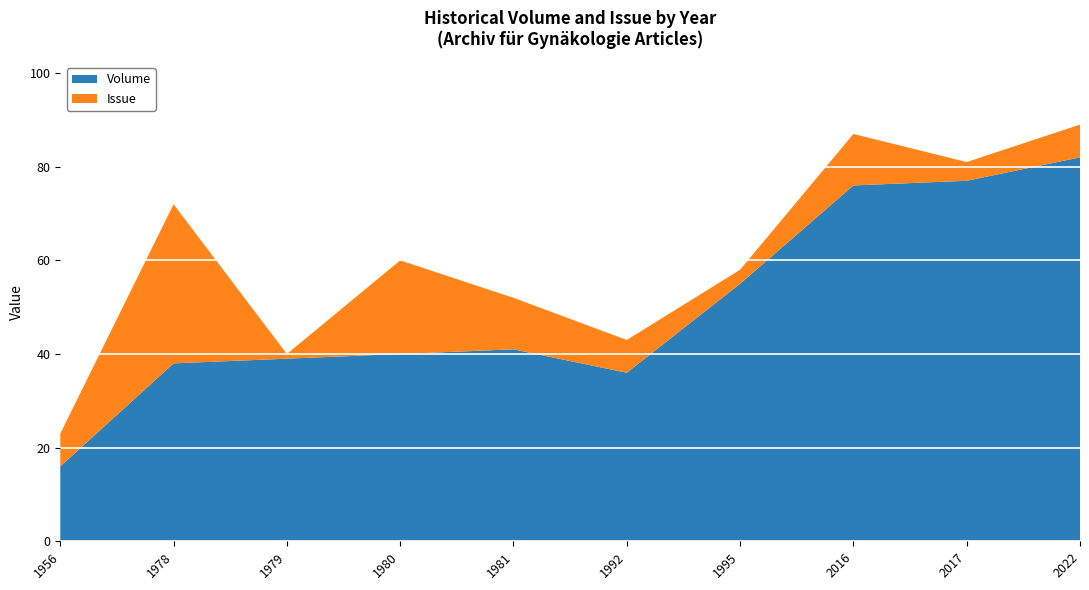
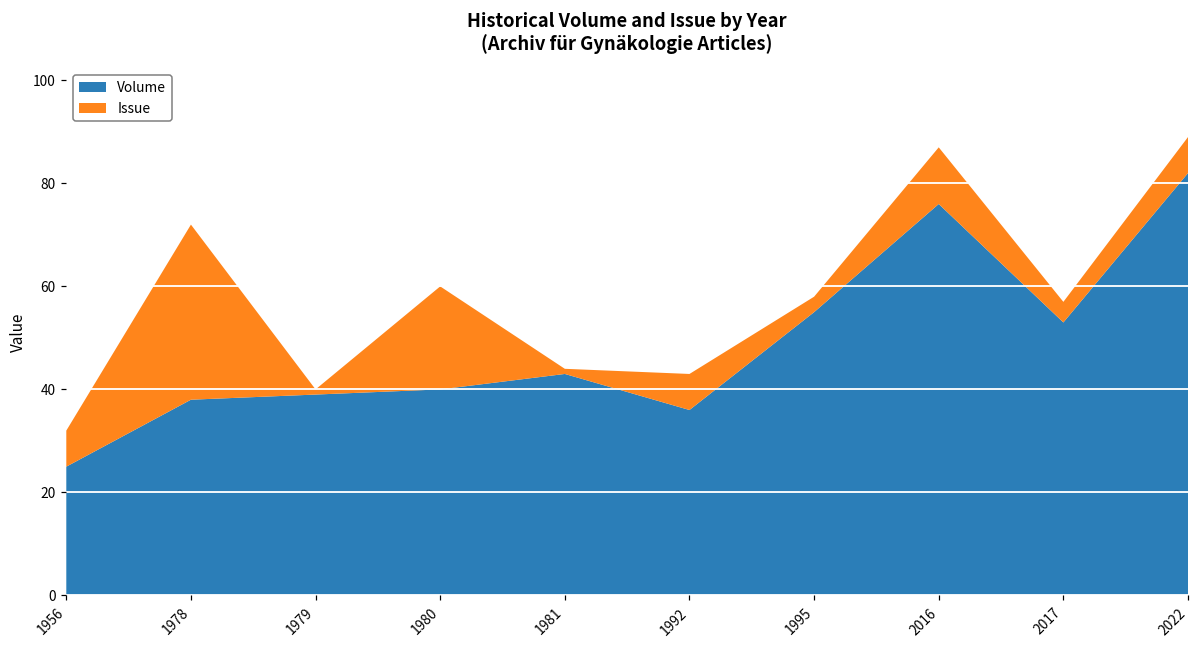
  {
    "Volume": {
-     "1956": 16,
+     "1956": 25,
      "1978": 38,
      "1979": 39,
      "1980": 40,
-     "1981": 41,
+     "1981": 43,
      "1992": 36,
      "1995": 55,
      "2016": 76,
-     "2017": 77,
+     "2017": 53,
      "2022": 82
    },
    "Issue": {
      "1956": 7,
      "1978": 34,
      "1979": 1,
      "1980": 20,
-     "1981": 11,
+     "1981": 1,
      "1992": 7,
      "1995": 3,
      "2016": 11,
      "2017": 4,
      "2022": 7
    }
  }
